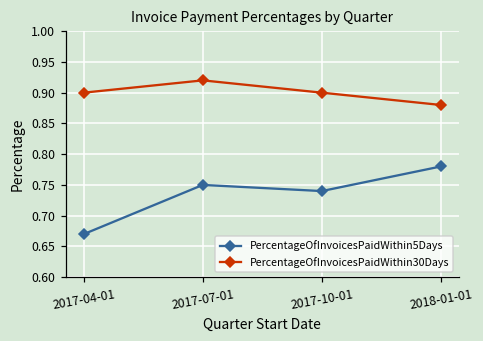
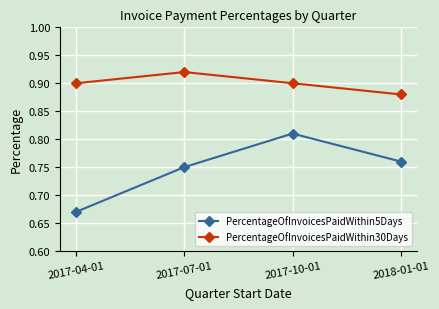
  {
    "PercentageOfInvoicesPaidWithin5Days": {
      "2017-04-01": 0.67,
      "2017-07-01": 0.75,
-     "2017-10-01": 0.74,
-     "2018-01-01": 0.78
+     "2017-10-01": 0.81,
+     "2018-01-01": 0.76
    },
    "PercentageOfInvoicesPaidWithin30Days": {
      "2017-04-01": 0.90,
      "2017-07-01": 0.92,
      "2017-10-01": 0.90,
      "2018-01-01": 0.88
    }
  }
